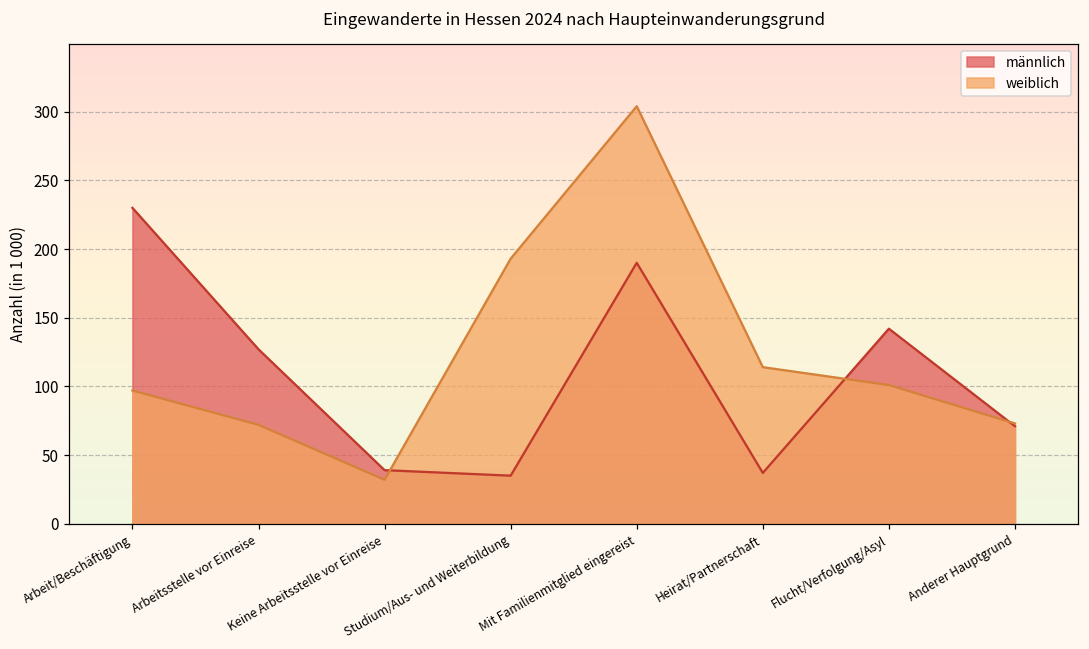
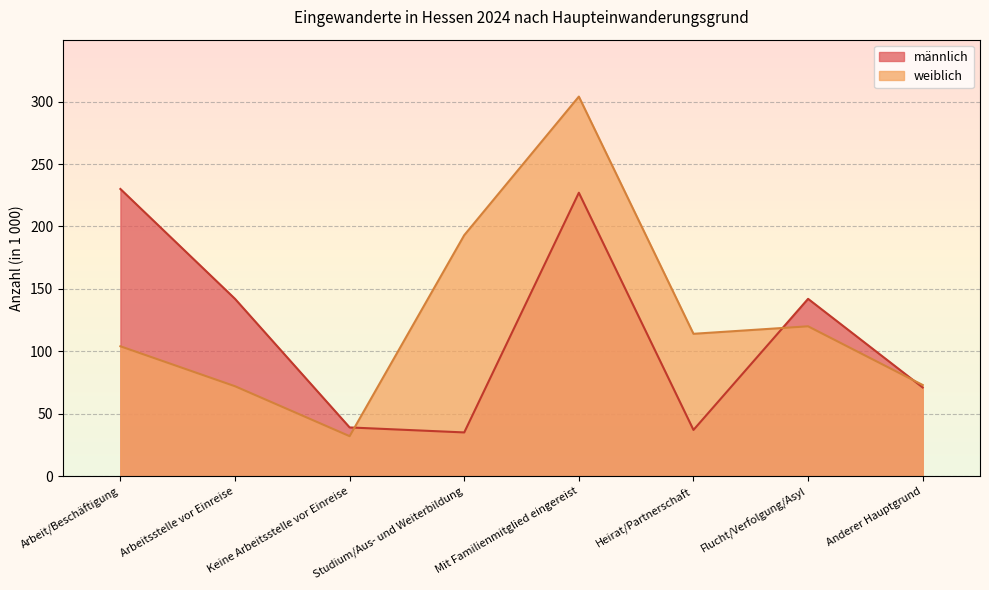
  {
    "männlich": {
      "Arbeit/Beschäftigung": 230,
-     "Arbeitsstelle vor Einreise": 127,
+     "Arbeitsstelle vor Einreise": 142,
      "Keine Arbeitsstelle vor Einreise": 39,
      "Studium/Aus- und Weiterbildung": 35,
-     "Mit Familienmitglied eingereist": 190,
+     "Mit Familienmitglied eingereist": 227,
      "Heirat/Partnerschaft": 37,
      "Flucht/Verfolgung/Asyl": 142
    },
    "weiblich": {
-     "Arbeit/Beschäftigung": 97,
+     "Arbeit/Beschäftigung": 104,
      "Arbeitsstelle vor Einreise": 72,
      "Keine Arbeitsstelle vor Einreise": 32,
      "Studium/Aus- und Weiterbildung": 193,
      "Mit Familienmitglied eingereist": 304,
      "Heirat/Partnerschaft": 114,
-     "Flucht/Verfolgung/Asyl": 101
+     "Flucht/Verfolgung/Asyl": 120
    }
  }
